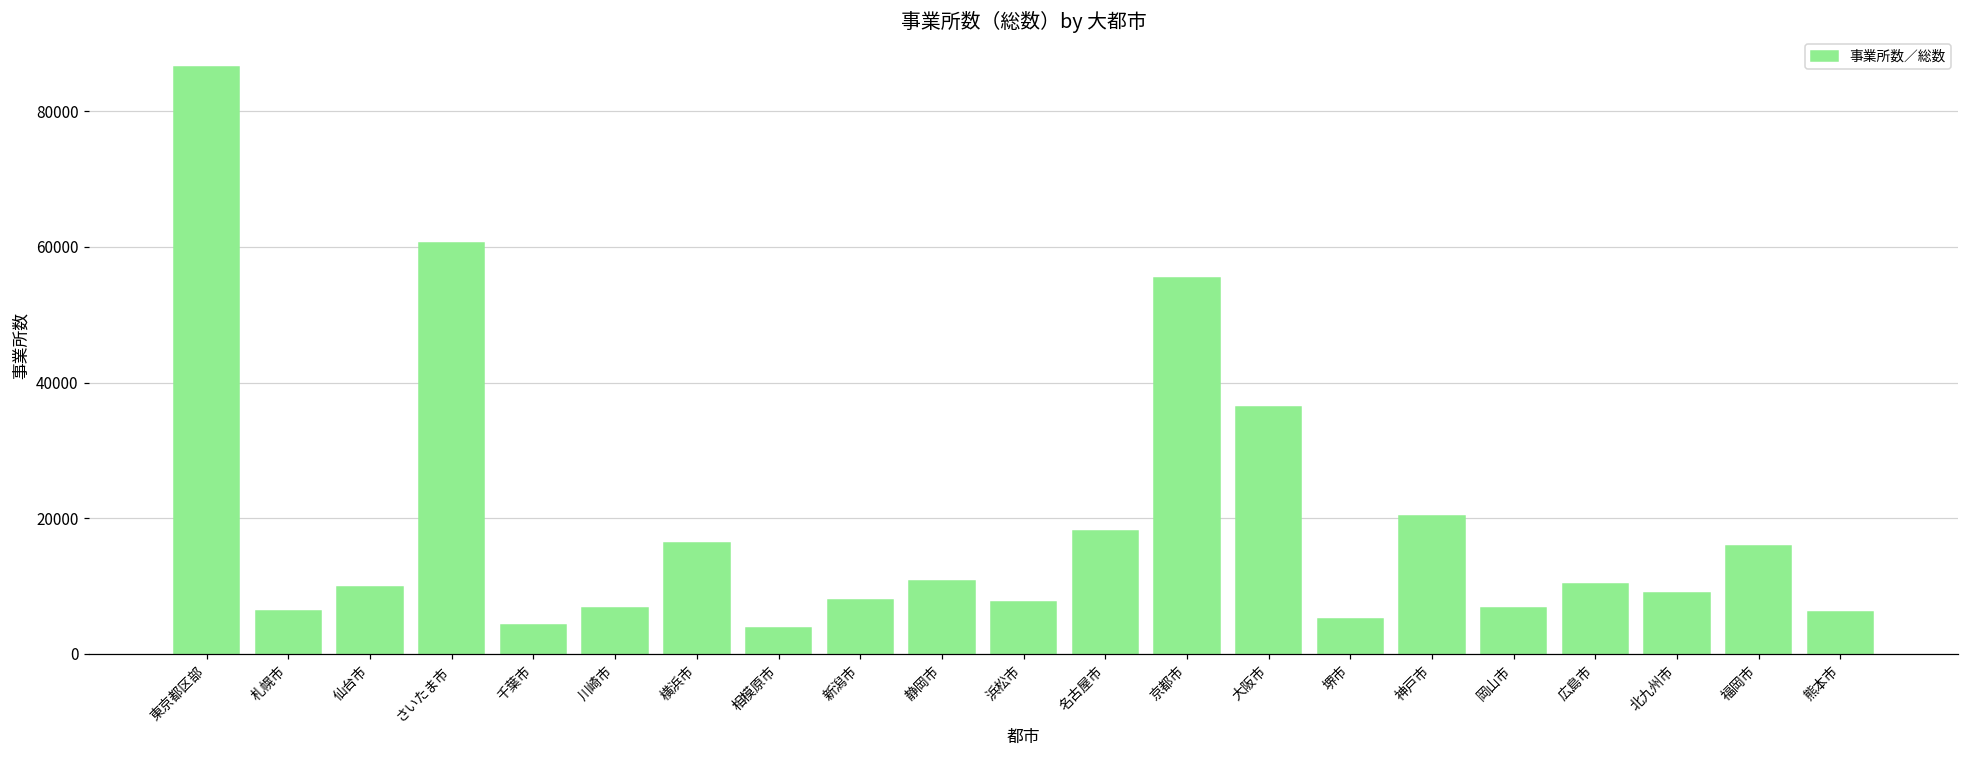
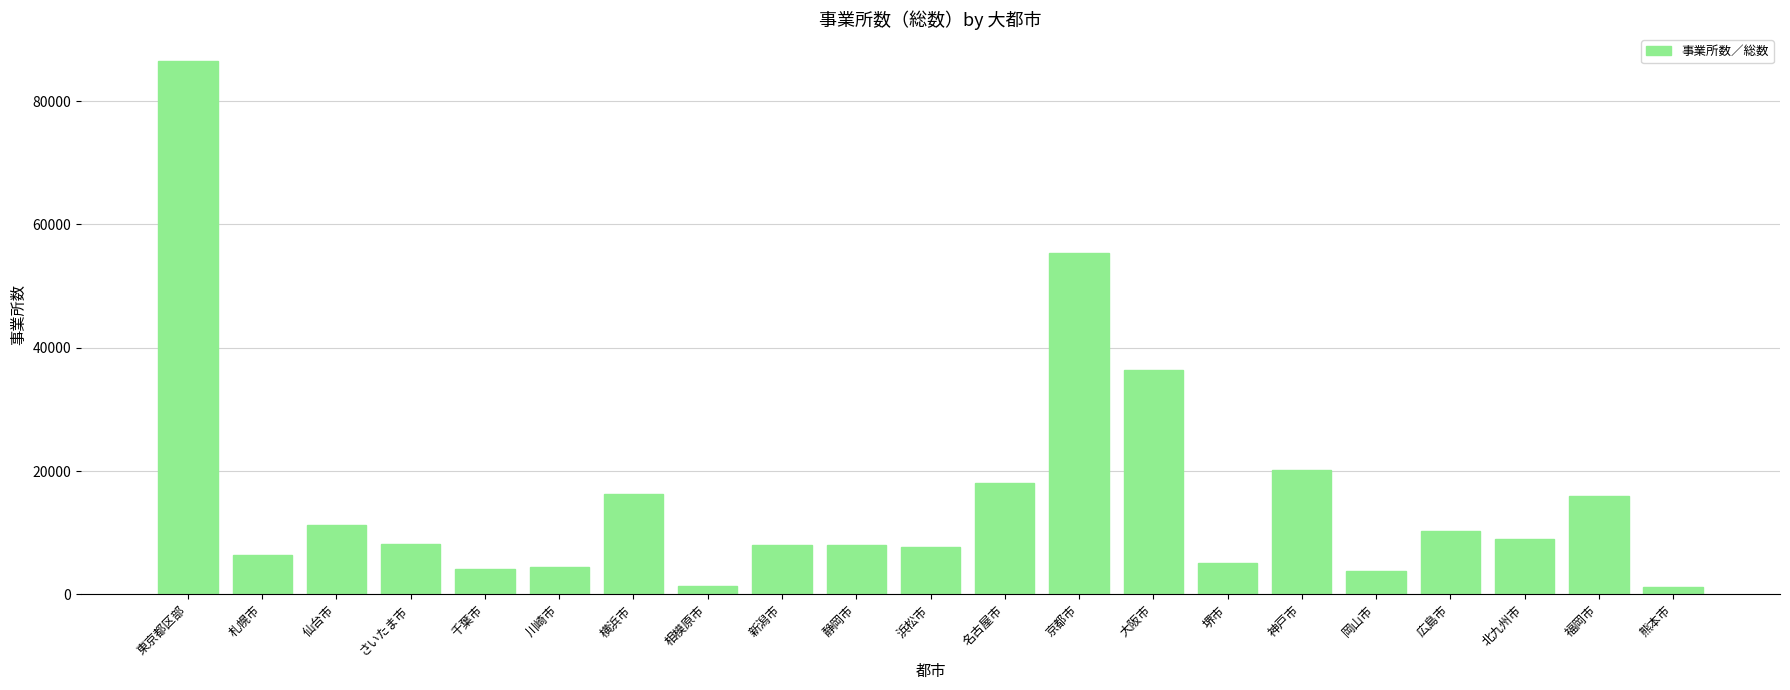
  {
    "東京都区部": 87000,
    "札幌市": 6000,
-   "仙台市": 10000,
-   "さいたま市": 61000,
+   "仙台市": 11000,
+   "さいたま市": 8000,
    "千葉市": 4000,
-   "川崎市": 7000,
+   "川崎市": 5000,
    "横浜市": 16000,
-   "相模原市": 4000,
+   "相模原市": 1000,
    "新潟市": 8000,
-   "静岡市": 11000,
+   "静岡市": 8000,
    "浜松市": 8000,
    "名古屋市": 18000,
    "京都市": 55000,
    "大阪市": 36000,
    "堺市": 5000,
    "神戸市": 20000,
-   "岡山市": 7000,
+   "岡山市": 4000,
    "広島市": 10000,
    "北九州市": 9000,
    "福岡市": 16000,
-   "熊本市": 6000
+   "熊本市": 1000
  }
